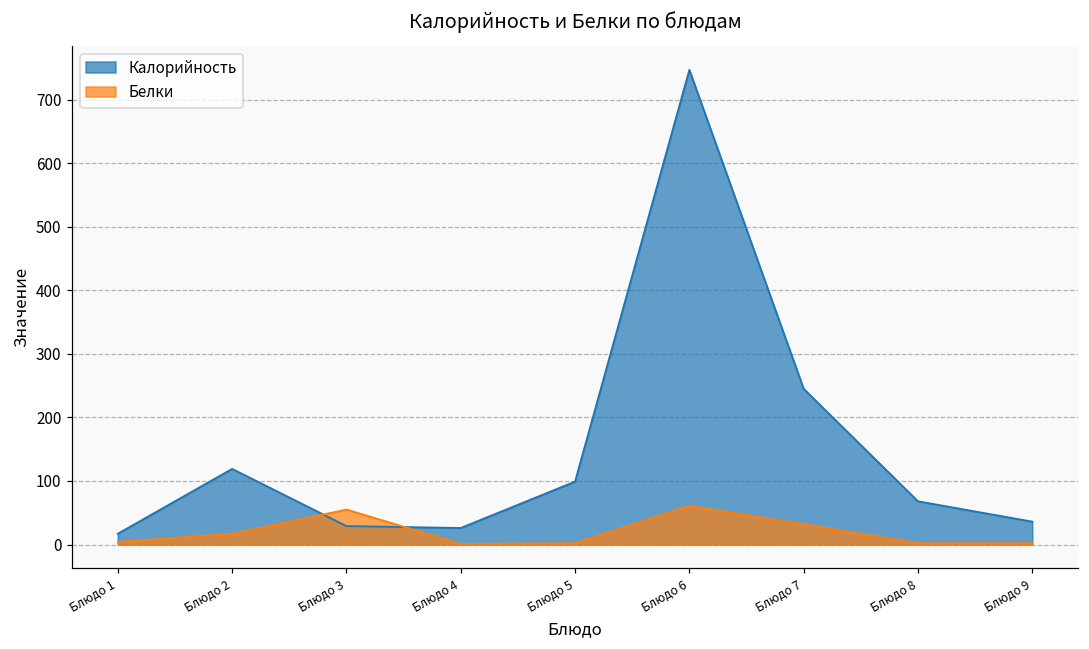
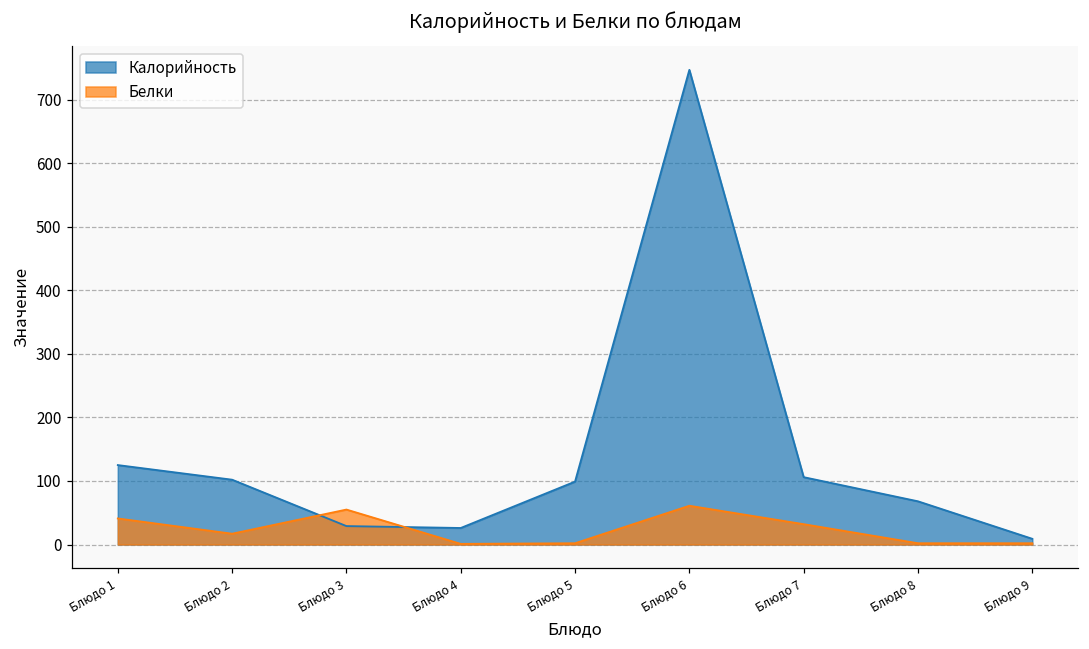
  {
    "Калорийность": {
-     "Блюдо 1": 20,
-     "Блюдо 2": 120,
+     "Блюдо 1": 130,
+     "Блюдо 2": 100,
      "Блюдо 3": 30,
      "Блюдо 4": 30,
      "Блюдо 5": 100,
      "Блюдо 6": 750,
-     "Блюдо 7": 250,
+     "Блюдо 7": 110,
      "Блюдо 8": 70,
-     "Блюдо 9": 40
+     "Блюдо 9": 10
    },
    "Белки": {
-     "Блюдо 1": 0,
+     "Блюдо 1": 40,
      "Блюдо 2": 20,
      "Блюдо 3": 60,
      "Блюдо 4": 0,
      "Блюдо 5": 0,
      "Блюдо 6": 60,
      "Блюдо 7": 30,
      "Блюдо 8": 0,
      "Блюдо 9": 0
    }
  }
